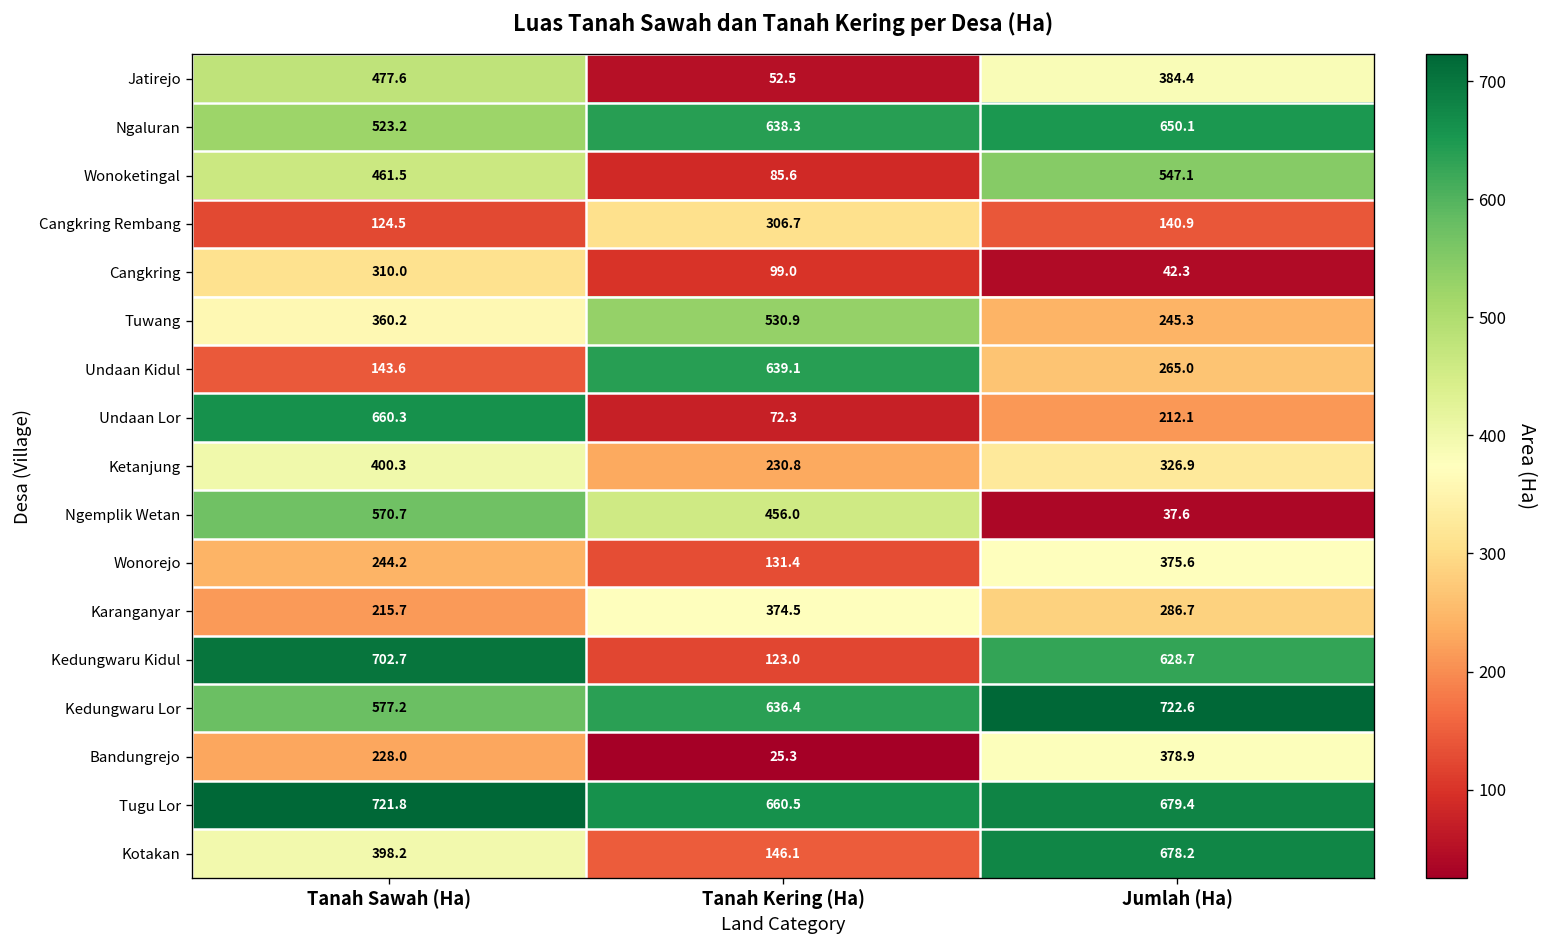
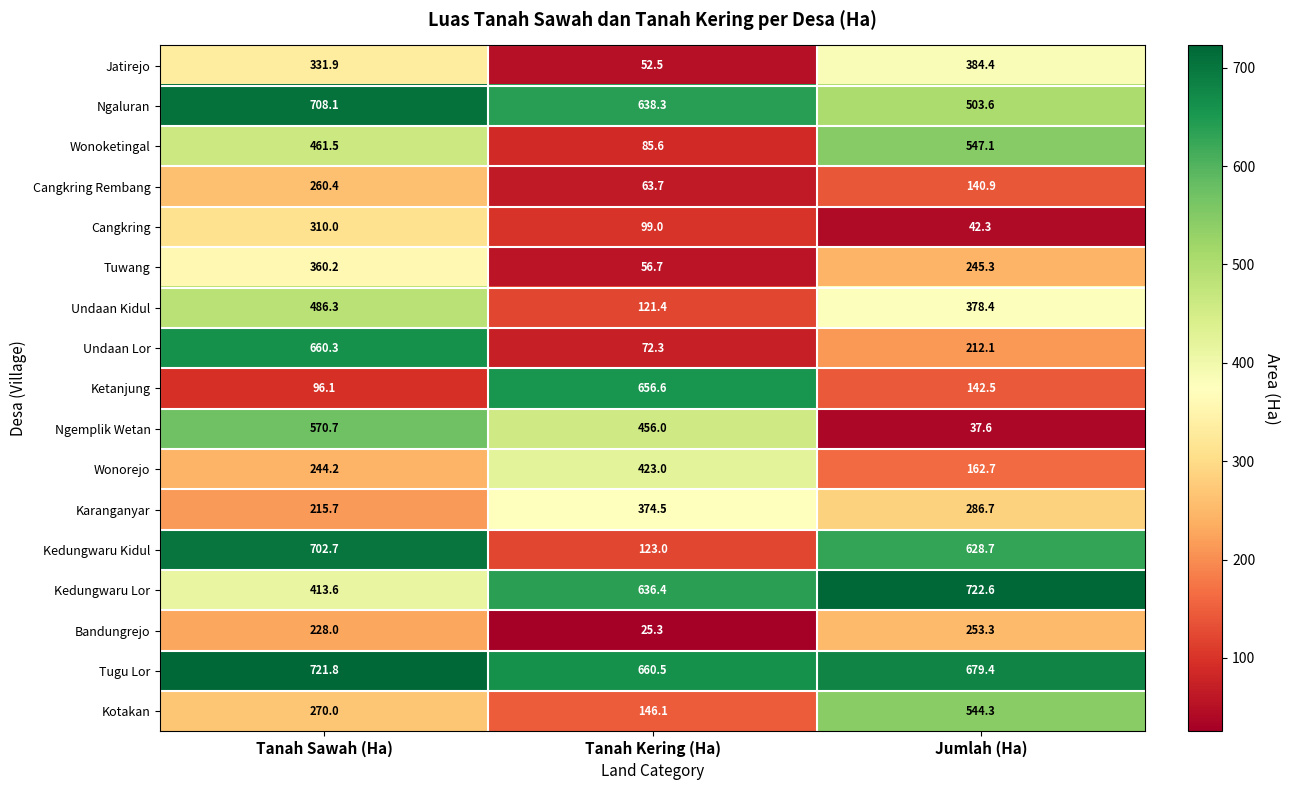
  {
    "Jatirejo": {
-     "Tanah Sawah (Ha)": 477.6,
+     "Tanah Sawah (Ha)": 331.9,
      "Tanah Kering (Ha)": 52.5,
      "Jumlah (Ha)": 384.4
    },
    "Ngaluran": {
-     "Tanah Sawah (Ha)": 523.2,
+     "Tanah Sawah (Ha)": 708.1,
      "Tanah Kering (Ha)": 638.3,
-     "Jumlah (Ha)": 650.1
+     "Jumlah (Ha)": 503.6
    },
    "Wonoketingal": {
      "Tanah Sawah (Ha)": 461.5,
      "Tanah Kering (Ha)": 85.6,
      "Jumlah (Ha)": 547.1
    },
    "Cangkring Rembang": {
-     "Tanah Sawah (Ha)": 124.5,
-     "Tanah Kering (Ha)": 306.7,
+     "Tanah Sawah (Ha)": 260.4,
+     "Tanah Kering (Ha)": 63.7,
      "Jumlah (Ha)": 140.9
    },
    "Cangkring": {
      "Tanah Sawah (Ha)": 310.0,
      "Tanah Kering (Ha)": 99.0,
      "Jumlah (Ha)": 42.3
    },
    "Tuwang": {
      "Tanah Sawah (Ha)": 360.2,
-     "Tanah Kering (Ha)": 530.9,
+     "Tanah Kering (Ha)": 56.7,
      "Jumlah (Ha)": 245.3
    },
    "Undaan Kidul": {
-     "Tanah Sawah (Ha)": 143.6,
-     "Tanah Kering (Ha)": 639.1,
-     "Jumlah (Ha)": 265.0
+     "Tanah Sawah (Ha)": 486.3,
+     "Tanah Kering (Ha)": 121.4,
+     "Jumlah (Ha)": 378.4
    },
    "Undaan Lor": {
      "Tanah Sawah (Ha)": 660.3,
      "Tanah Kering (Ha)": 72.3,
      "Jumlah (Ha)": 212.1
    },
    "Ketanjung": {
-     "Tanah Sawah (Ha)": 400.3,
-     "Tanah Kering (Ha)": 230.8,
-     "Jumlah (Ha)": 326.9
+     "Tanah Sawah (Ha)": 96.1,
+     "Tanah Kering (Ha)": 656.6,
+     "Jumlah (Ha)": 142.5
    },
    "Ngemplik Wetan": {
      "Tanah Sawah (Ha)": 570.7,
      "Tanah Kering (Ha)": 456.0,
      "Jumlah (Ha)": 37.6
    },
    "Wonorejo": {
      "Tanah Sawah (Ha)": 244.2,
-     "Tanah Kering (Ha)": 131.4,
-     "Jumlah (Ha)": 375.6
+     "Tanah Kering (Ha)": 423.0,
+     "Jumlah (Ha)": 162.7
    },
    "Karanganyar": {
      "Tanah Sawah (Ha)": 215.7,
      "Tanah Kering (Ha)": 374.5,
      "Jumlah (Ha)": 286.7
    },
    "Kedungwaru Kidul": {
      "Tanah Sawah (Ha)": 702.7,
      "Tanah Kering (Ha)": 123.0,
      "Jumlah (Ha)": 628.7
    },
    "Kedungwaru Lor": {
-     "Tanah Sawah (Ha)": 577.2,
+     "Tanah Sawah (Ha)": 413.6,
      "Tanah Kering (Ha)": 636.4,
      "Jumlah (Ha)": 722.6
    },
    "Bandungrejo": {
      "Tanah Sawah (Ha)": 228.0,
      "Tanah Kering (Ha)": 25.3,
-     "Jumlah (Ha)": 378.9
+     "Jumlah (Ha)": 253.3
    },
    "Tugu Lor": {
      "Tanah Sawah (Ha)": 721.8,
      "Tanah Kering (Ha)": 660.5,
      "Jumlah (Ha)": 679.4
    },
    "Kotakan": {
-     "Tanah Sawah (Ha)": 398.2,
+     "Tanah Sawah (Ha)": 270.0,
      "Tanah Kering (Ha)": 146.1,
-     "Jumlah (Ha)": 678.2
+     "Jumlah (Ha)": 544.3
    }
  }
